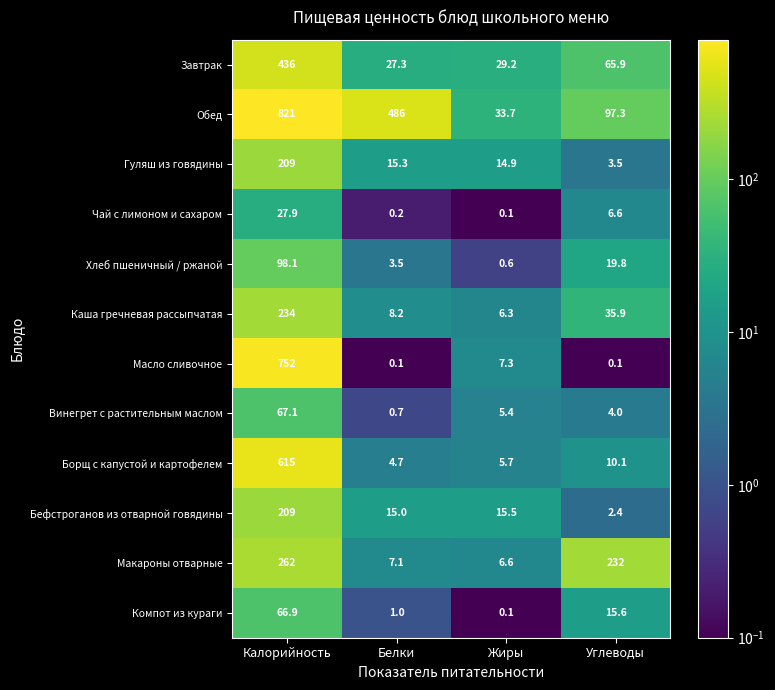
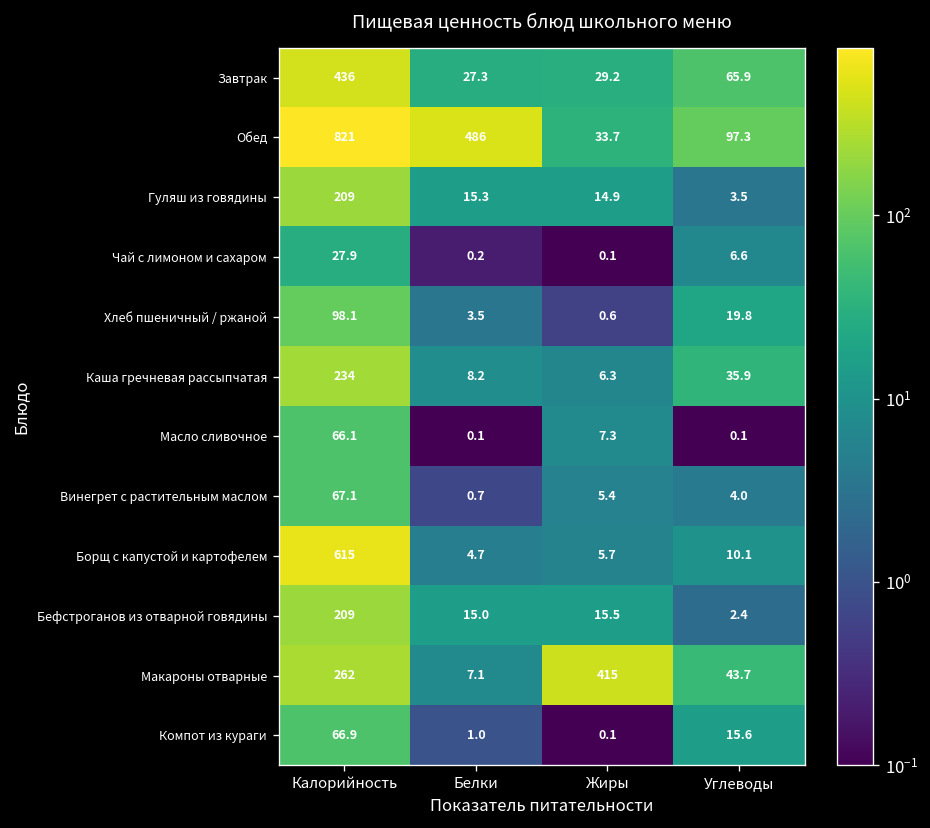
  {
    "Завтрак": {
      "Калорийность": 436,
      "Белки": 27.3,
      "Жиры": 29.2,
      "Углеводы": 65.9
    },
    "Обед": {
      "Калорийность": 821,
      "Белки": 486,
      "Жиры": 33.7,
      "Углеводы": 97.3
    },
    "Гуляш из говядины": {
      "Калорийность": 209,
      "Белки": 15.3,
      "Жиры": 14.9,
      "Углеводы": 3.5
    },
    "Чай с лимоном и сахаром": {
      "Калорийность": 27.9,
      "Белки": 0.2,
      "Жиры": 0.1,
      "Углеводы": 6.6
    },
    "Хлеб пшеничный / ржаной": {
      "Калорийность": 98.1,
      "Белки": 3.5,
      "Жиры": 0.6,
      "Углеводы": 19.8
    },
    "Каша гречневая рассыпчатая": {
      "Калорийность": 234,
      "Белки": 8.2,
      "Жиры": 6.3,
      "Углеводы": 35.9
    },
    "Масло сливочное": {
-     "Калорийность": 752,
+     "Калорийность": 66.1,
      "Белки": 0.1,
      "Жиры": 7.3,
      "Углеводы": 0.1
    },
    "Винегрет с растительным маслом": {
      "Калорийность": 67.1,
      "Белки": 0.7,
      "Жиры": 5.4,
      "Углеводы": 4.0
    },
    "Борщ с капустой и картофелем": {
      "Калорийность": 615,
      "Белки": 4.7,
      "Жиры": 5.7,
      "Углеводы": 10.1
    },
    "Бефстроганов из отварной говядины": {
      "Калорийность": 209,
      "Белки": 15.0,
      "Жиры": 15.5,
      "Углеводы": 2.4
    },
    "Макароны отварные": {
      "Калорийность": 262,
      "Белки": 7.1,
-     "Жиры": 6.6,
-     "Углеводы": 232
+     "Жиры": 415,
+     "Углеводы": 43.7
    },
    "Компот из кураги": {
      "Калорийность": 66.9,
      "Белки": 1.0,
      "Жиры": 0.1,
      "Углеводы": 15.6
    }
  }
